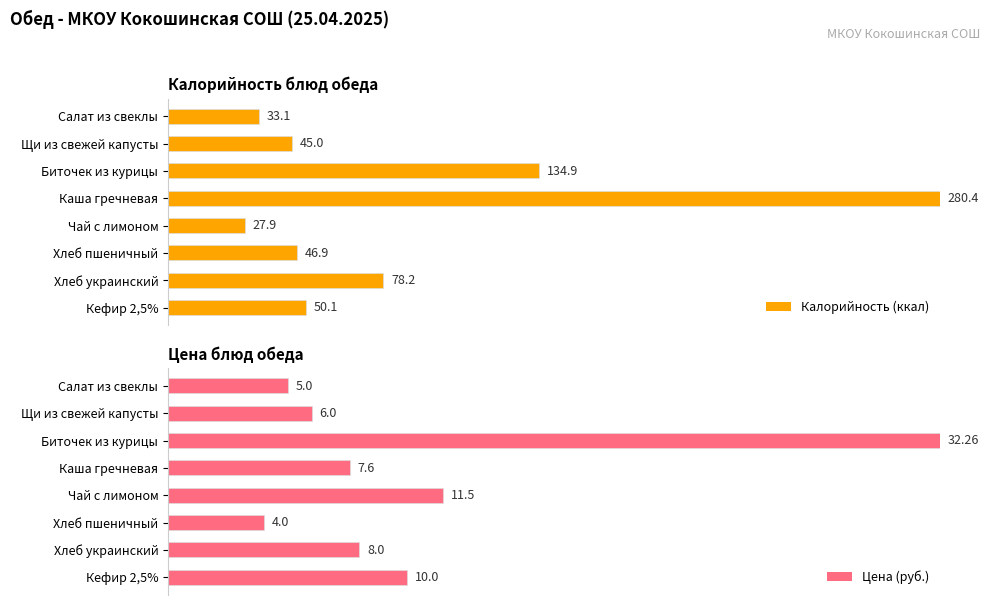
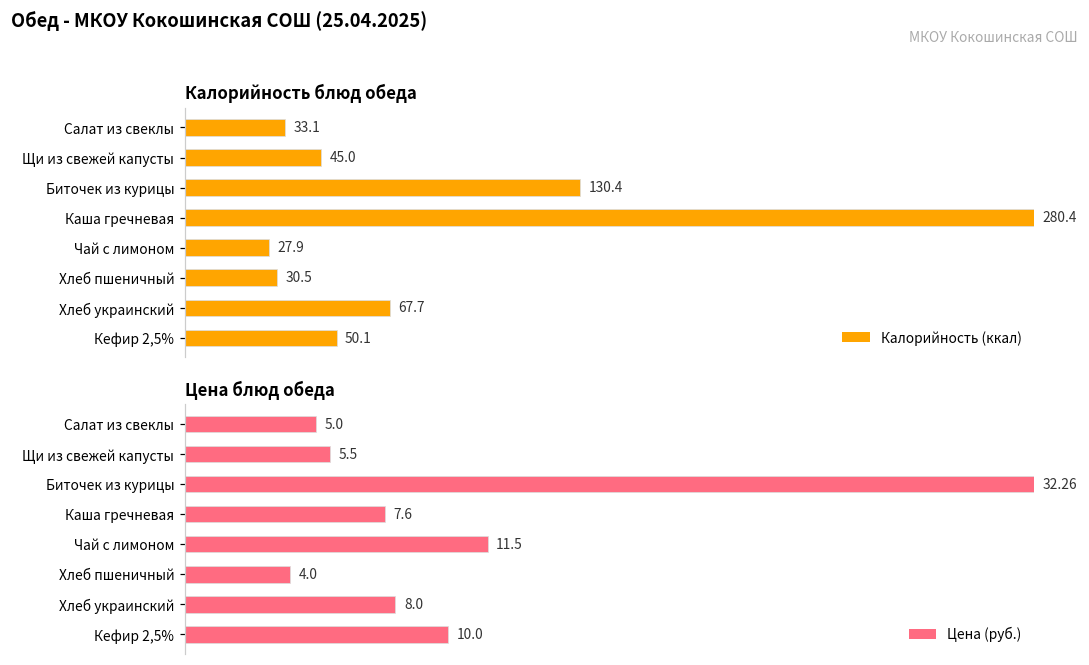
  {
    "Калорийность блюд обеда": {
-     "Биточек из курицы": 134.9,
-     "Хлеб пшеничный": 46.9,
-     "Хлеб украинский": 78.2
+     "Биточек из курицы": 130.4,
+     "Хлеб пшеничный": 30.5,
+     "Хлеб украинский": 67.7
    },
    "Цена блюд обеда": {
-     "Щи из свежей капусты": 6.0
+     "Щи из свежей капусты": 5.5
    }
  }
